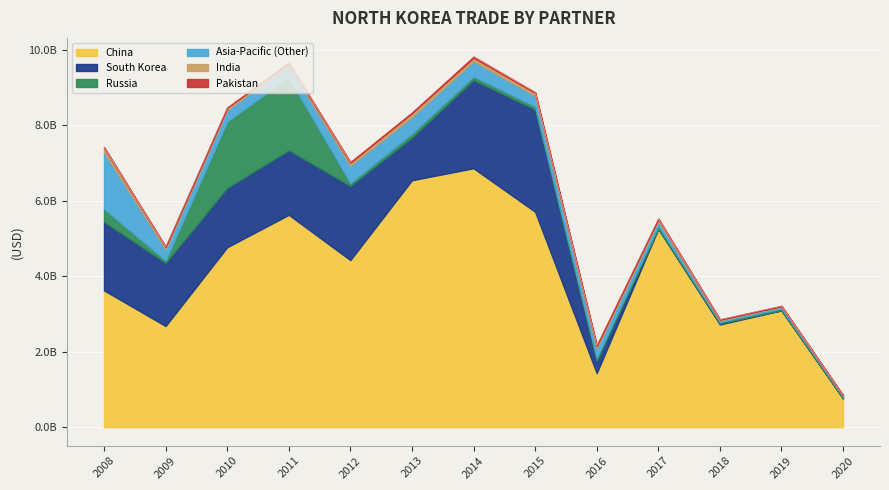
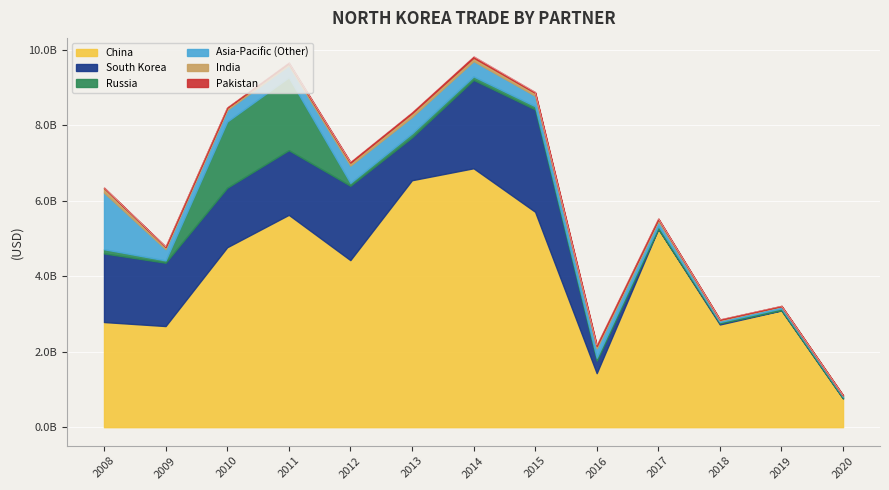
  {
    "China": {
-     "2008": 3600000000,
+     "2008": 2800000000,
      "2009": 2700000000,
      "2010": 4800000000,
      "2011": 5600000000,
      "2012": 4400000000,
      "2013": 6500000000,
      "2014": 6900000000,
      "2015": 5700000000,
      "2016": 1400000000
    },
    "South Korea": {
      "2008": 1800000000,
      "2010": 1600000000,
      "2011": 1700000000,
      "2012": 2000000000,
      "2013": 1100000000,
      "2014": 2300000000,
      "2015": 2700000000,
      "2016": 300000000
    },
    "Russia": {
-     "2008": 300000000,
+     "2008": 100000000,
      "2010": 1800000000,
      "2012": 100000000,
      "2013": 100000000,
      "2014": 100000000,
      "2015": 100000000,
      "2016": 100000000,
      "2017": 100000000
    },
    "Asia-Pacific (Other)": {
      "2008": 1500000000,
      "2012": 500000000,
      "2013": 400000000,
      "2014": 400000000,
      "2015": 300000000
    }
  }
